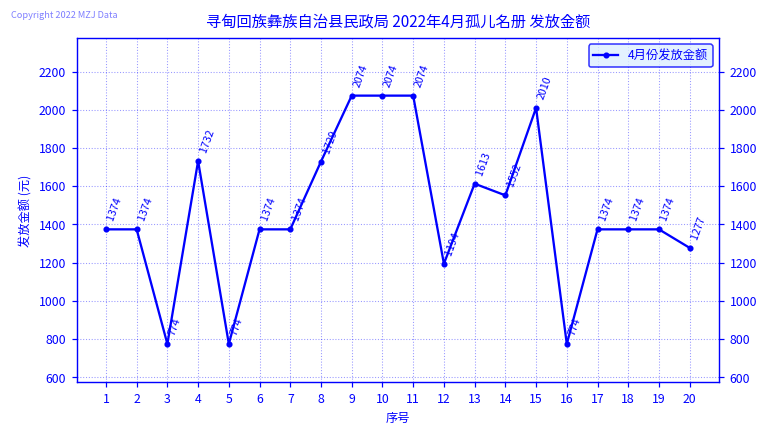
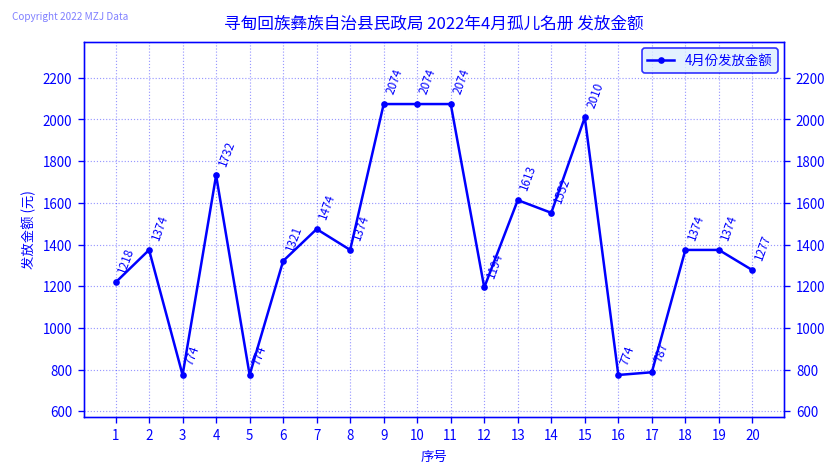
  {
-   "1": 1374,
+   "1": 1218,
    "2": 1374,
    "3": 774,
    "4": 1732,
    "5": 774,
-   "6": 1374,
-   "7": 1374,
-   "8": 1729,
+   "6": 1321,
+   "7": 1474,
+   "8": 1374,
    "9": 2074,
    "10": 2074,
    "11": 2074,
    "12": 1194,
    "13": 1613,
    "14": 1552,
    "15": 2010,
    "16": 774,
-   "17": 1374,
+   "17": 787,
    "18": 1374,
    "19": 1374,
    "20": 1277
  }
